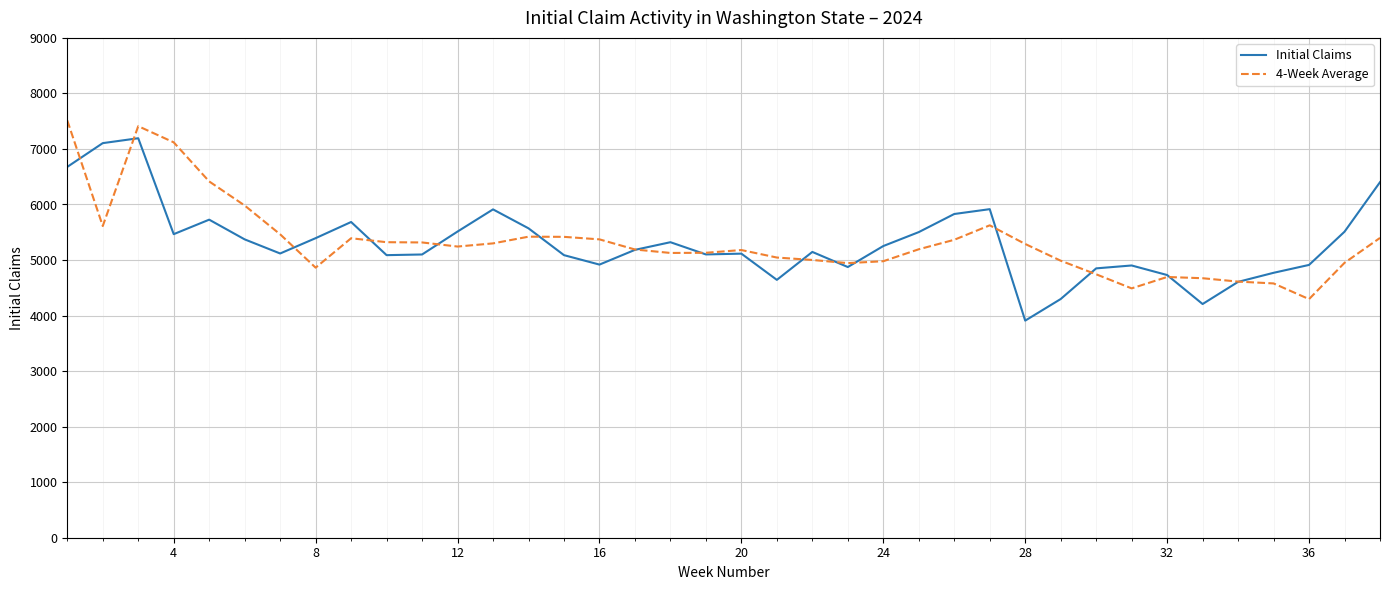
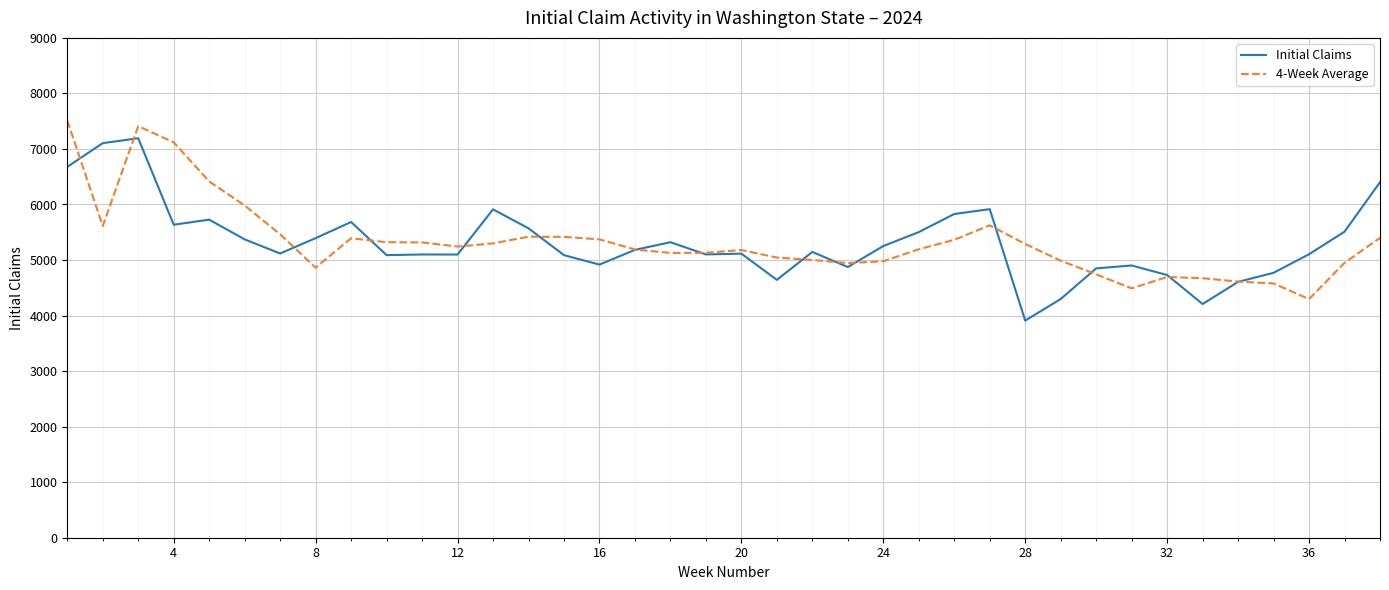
  {
    "Initial Claims": {
-     "4": 5500,
+     "4": 5600,
      "8": 5400,
-     "12": 5500,
+     "12": 5100,
      "16": 4900,
      "20": 5100,
      "24": 5300,
      "28": 3900,
-     "36": 4900
+     "36": 5100
    },
    "4-Week Average": {
      "4": 7100,
      "8": 4900,
      "12": 5200,
      "16": 5400,
      "20": 5200,
      "24": 5000,
      "28": 5300,
      "36": 4300
    }
  }
